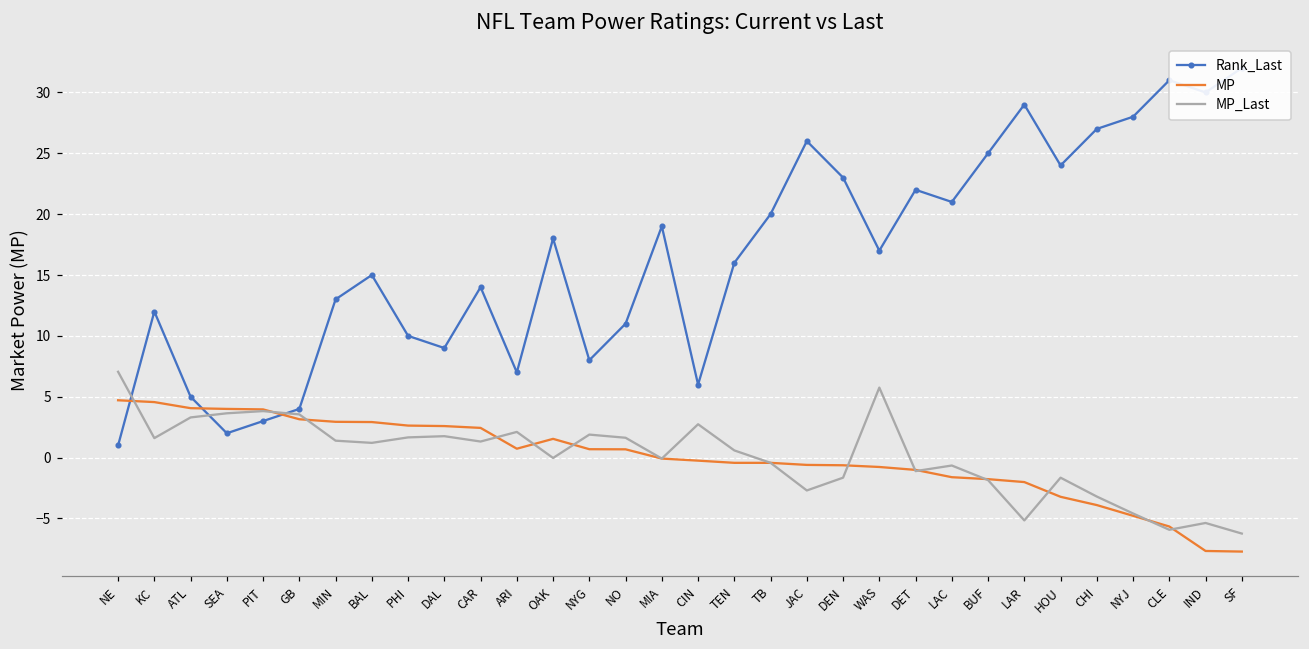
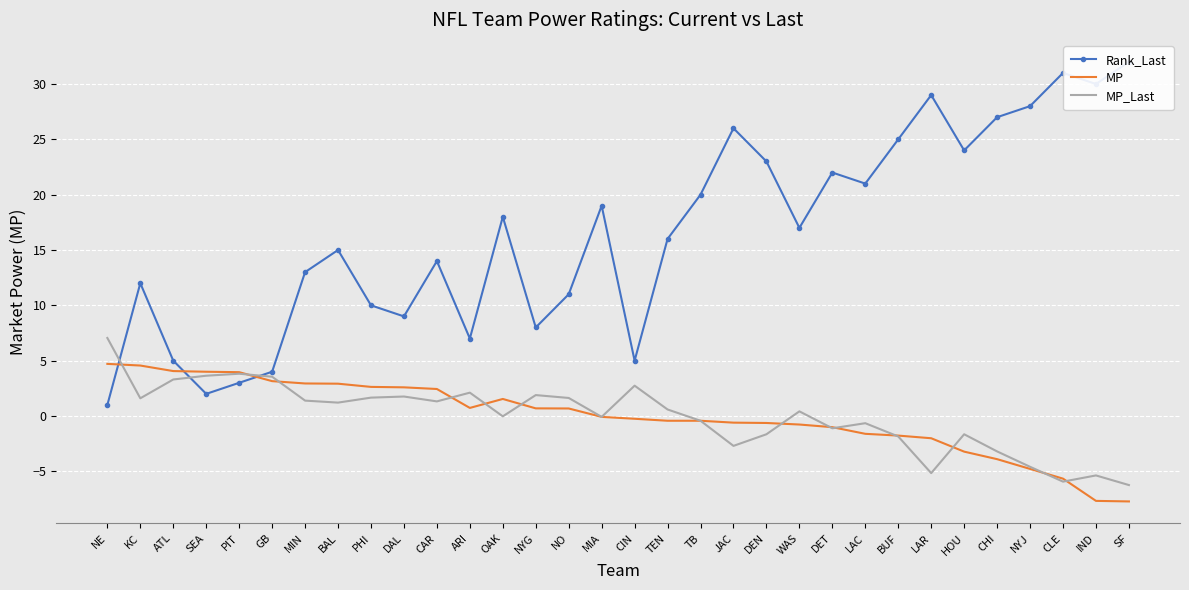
  {
    "Rank_Last": {
      "NE": 1,
      "KC": 12,
      "ATL": 5,
      "SEA": 2,
      "PIT": 3,
      "GB": 4,
      "MIN": 13,
      "BAL": 15,
      "PHI": 10,
      "DAL": 9,
      "CAR": 14,
      "ARI": 7,
      "OAK": 18,
      "NYG": 8,
      "NO": 11,
      "MIA": 19,
-     "CIN": 6,
+     "CIN": 5,
      "TEN": 16,
      "TB": 20,
      "JAC": 26,
      "DEN": 23,
      "WAS": 17,
      "DET": 22,
      "LAC": 21,
      "BUF": 25,
      "LAR": 29,
      "HOU": 24,
      "CHI": 27,
      "NYJ": 28
    },
    "MP": {
      "NE": 4.7,
      "KC": 4.6,
      "ATL": 4.1,
      "SEA": 4.0,
      "GB": 3.2,
      "MIN": 2.9,
      "BAL": 2.9,
      "PHI": 2.6,
      "DAL": 2.6,
      "CAR": 2.4,
      "ARI": 0.7,
      "OAK": 1.5,
      "NYG": 0.7,
      "NO": 0.7,
      "CIN": -0.3,
      "TEN": -0.4,
      "JAC": -0.6,
      "DEN": -0.6,
      "WAS": -0.8,
      "LAC": -1.6,
      "LAR": -2.0,
      "HOU": -3.2,
      "CHI": -3.9,
      "CLE": -5.7,
      "IND": -7.7,
      "SF": -7.7
    },
    "MP_Last": {
      "NE": 7.1,
      "KC": 1.6,
      "ATL": 3.3,
      "SEA": 3.6,
      "GB": 3.6,
      "MIN": 1.4,
      "BAL": 1.2,
      "PHI": 1.7,
      "DAL": 1.8,
      "CAR": 1.3,
      "ARI": 2.1,
      "OAK": 0.0,
      "NYG": 1.9,
      "NO": 1.6,
      "CIN": 2.7,
      "TEN": 0.6,
      "JAC": -2.7,
      "DEN": -1.7,
-     "WAS": 5.8,
+     "WAS": 0.4,
      "LAC": -0.7,
      "LAR": -5.2,
      "HOU": -1.7,
      "CHI": -3.2,
      "CLE": -5.9,
      "IND": -5.4,
      "SF": -6.2
    }
  }
